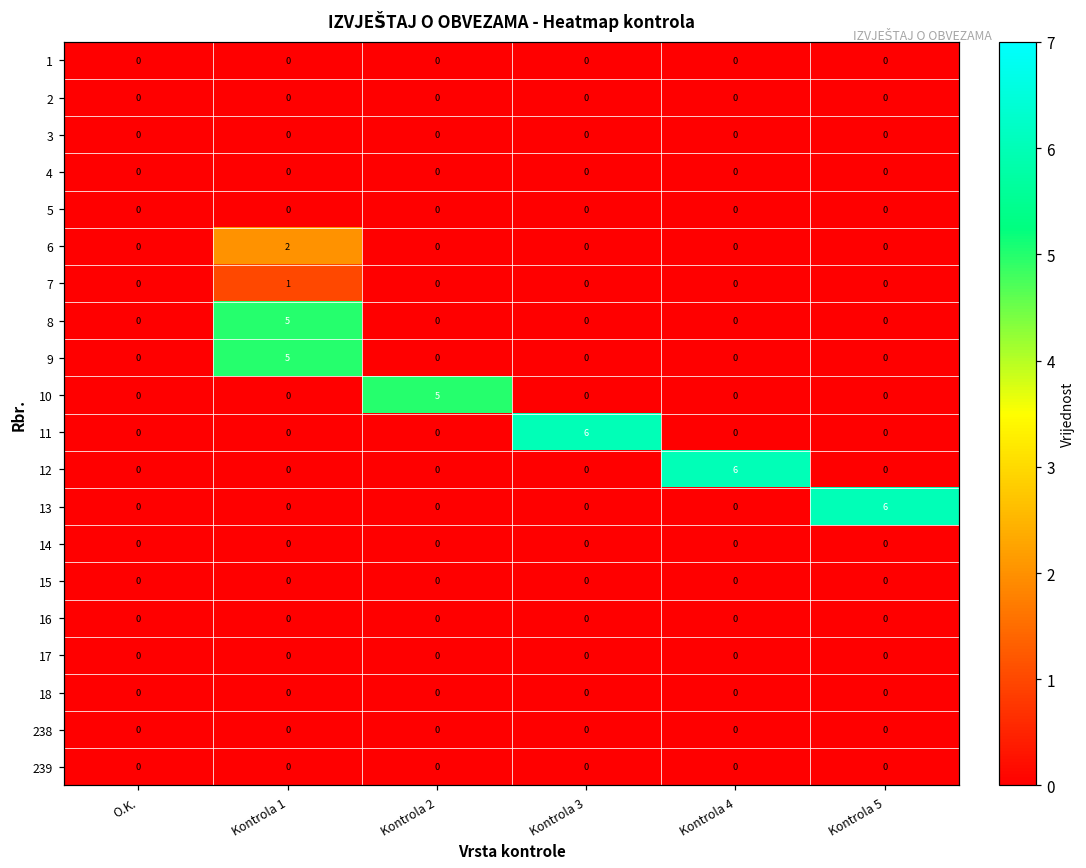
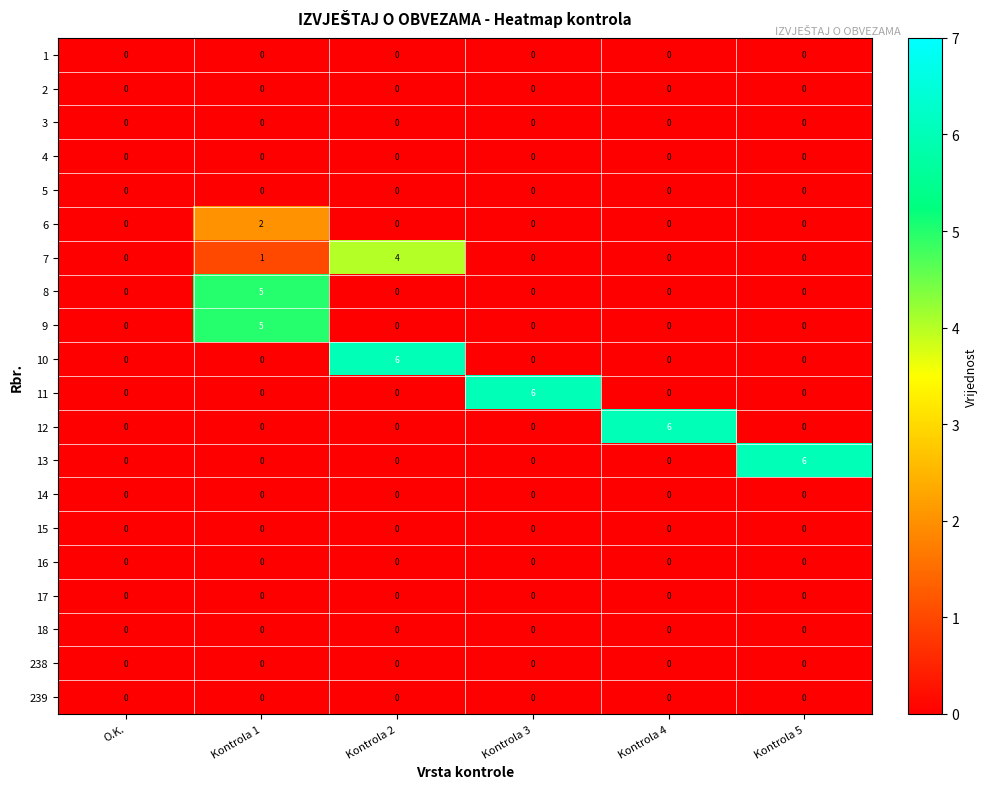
  {
    "1": {
      "O.K.": 0,
      "Kontrola 1": 0,
      "Kontrola 2": 0,
      "Kontrola 3": 0,
      "Kontrola 4": 0,
      "Kontrola 5": 0
    },
    "2": {
      "O.K.": 0,
      "Kontrola 1": 0,
      "Kontrola 2": 0,
      "Kontrola 3": 0,
      "Kontrola 4": 0,
      "Kontrola 5": 0
    },
    "3": {
      "O.K.": 0,
      "Kontrola 1": 0,
      "Kontrola 2": 0,
      "Kontrola 3": 0,
      "Kontrola 4": 0,
      "Kontrola 5": 0
    },
    "4": {
      "O.K.": 0,
      "Kontrola 1": 0,
      "Kontrola 2": 0,
      "Kontrola 3": 0,
      "Kontrola 4": 0,
      "Kontrola 5": 0
    },
    "5": {
      "O.K.": 0,
      "Kontrola 1": 0,
      "Kontrola 2": 0,
      "Kontrola 3": 0,
      "Kontrola 4": 0,
      "Kontrola 5": 0
    },
    "6": {
      "O.K.": 0,
      "Kontrola 1": 2,
      "Kontrola 2": 0,
      "Kontrola 3": 0,
      "Kontrola 4": 0,
      "Kontrola 5": 0
    },
    "7": {
      "O.K.": 0,
      "Kontrola 1": 1,
-     "Kontrola 2": 0,
+     "Kontrola 2": 4,
      "Kontrola 3": 0,
      "Kontrola 4": 0,
      "Kontrola 5": 0
    },
    "8": {
      "O.K.": 0,
      "Kontrola 1": 5,
      "Kontrola 2": 0,
      "Kontrola 3": 0,
      "Kontrola 4": 0,
      "Kontrola 5": 0
    },
    "9": {
      "O.K.": 0,
      "Kontrola 1": 5,
      "Kontrola 2": 0,
      "Kontrola 3": 0,
      "Kontrola 4": 0,
      "Kontrola 5": 0
    },
    "10": {
      "O.K.": 0,
      "Kontrola 1": 0,
-     "Kontrola 2": 5,
+     "Kontrola 2": 6,
      "Kontrola 3": 0,
      "Kontrola 4": 0,
      "Kontrola 5": 0
    },
    "11": {
      "O.K.": 0,
      "Kontrola 1": 0,
      "Kontrola 2": 0,
      "Kontrola 3": 6,
      "Kontrola 4": 0,
      "Kontrola 5": 0
    },
    "12": {
      "O.K.": 0,
      "Kontrola 1": 0,
      "Kontrola 2": 0,
      "Kontrola 3": 0,
      "Kontrola 4": 6,
      "Kontrola 5": 0
    },
    "13": {
      "O.K.": 0,
      "Kontrola 1": 0,
      "Kontrola 2": 0,
      "Kontrola 3": 0,
      "Kontrola 4": 0,
      "Kontrola 5": 6
    },
    "14": {
      "O.K.": 0,
      "Kontrola 1": 0,
      "Kontrola 2": 0,
      "Kontrola 3": 0,
      "Kontrola 4": 0,
      "Kontrola 5": 0
    },
    "15": {
      "O.K.": 0,
      "Kontrola 1": 0,
      "Kontrola 2": 0,
      "Kontrola 3": 0,
      "Kontrola 4": 0,
      "Kontrola 5": 0
    },
    "16": {
      "O.K.": 0,
      "Kontrola 1": 0,
      "Kontrola 2": 0,
      "Kontrola 3": 0,
      "Kontrola 4": 0,
      "Kontrola 5": 0
    },
    "17": {
      "O.K.": 0,
      "Kontrola 1": 0,
      "Kontrola 2": 0,
      "Kontrola 3": 0,
      "Kontrola 4": 0,
      "Kontrola 5": 0
    },
    "18": {
      "O.K.": 0,
      "Kontrola 1": 0,
      "Kontrola 2": 0,
      "Kontrola 3": 0,
      "Kontrola 4": 0,
      "Kontrola 5": 0
    },
    "238": {
      "O.K.": 0,
      "Kontrola 1": 0,
      "Kontrola 2": 0,
      "Kontrola 3": 0,
      "Kontrola 4": 0,
      "Kontrola 5": 0
    },
    "239": {
      "O.K.": 0,
      "Kontrola 1": 0,
      "Kontrola 2": 0,
      "Kontrola 3": 0,
      "Kontrola 4": 0,
      "Kontrola 5": 0
    }
  }
